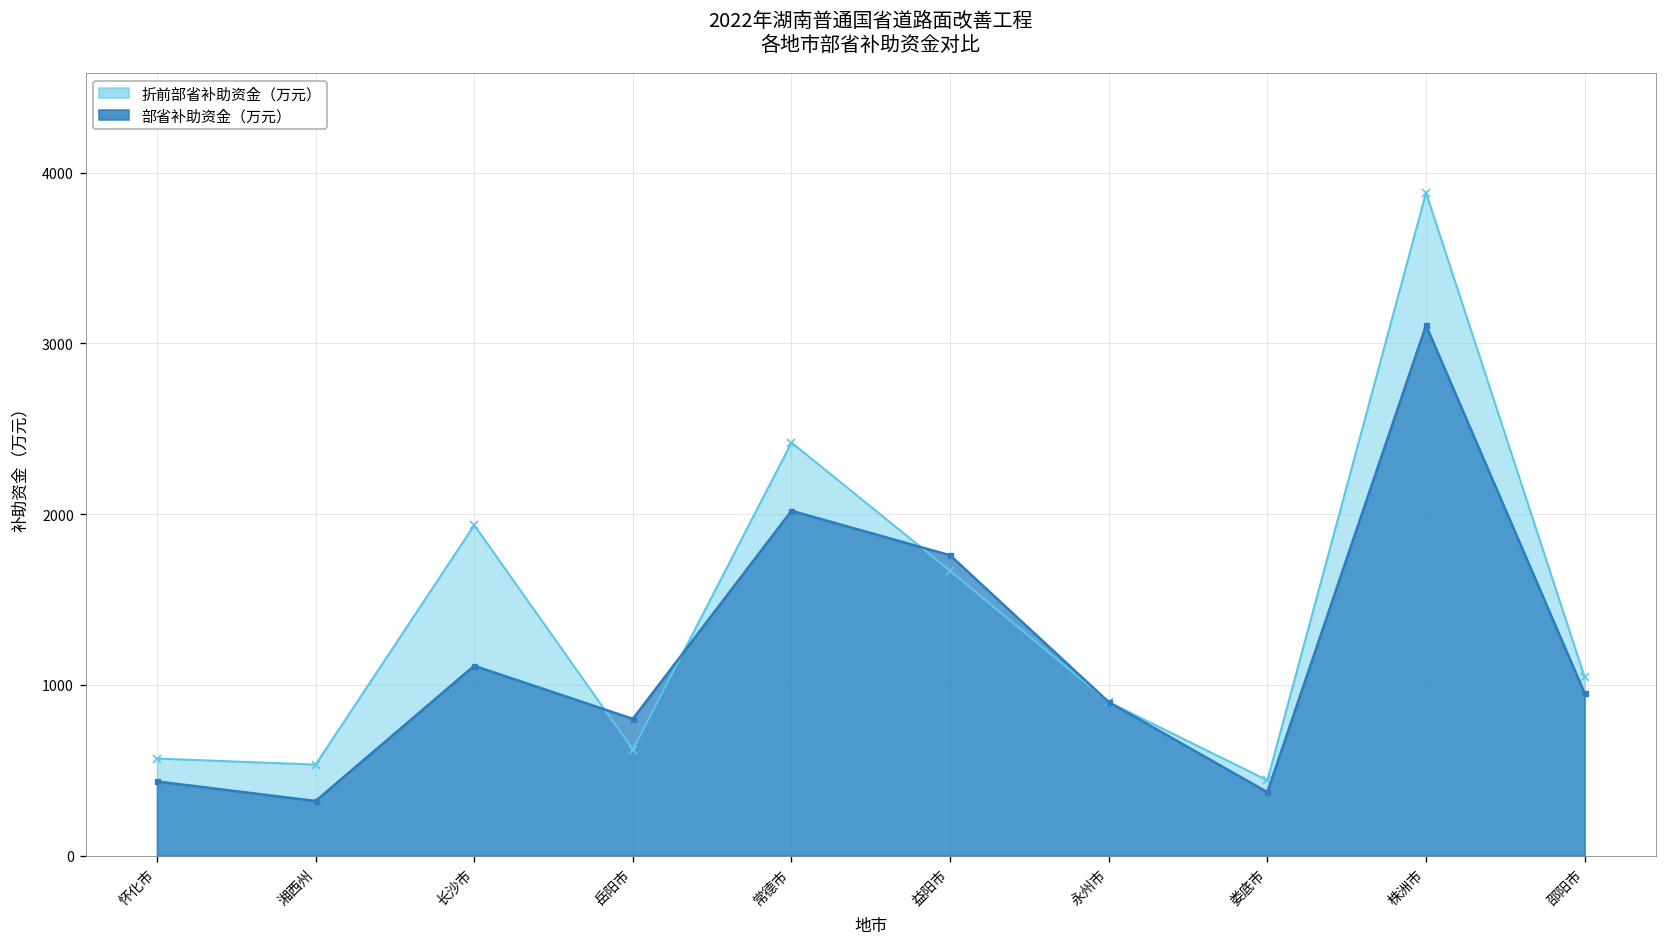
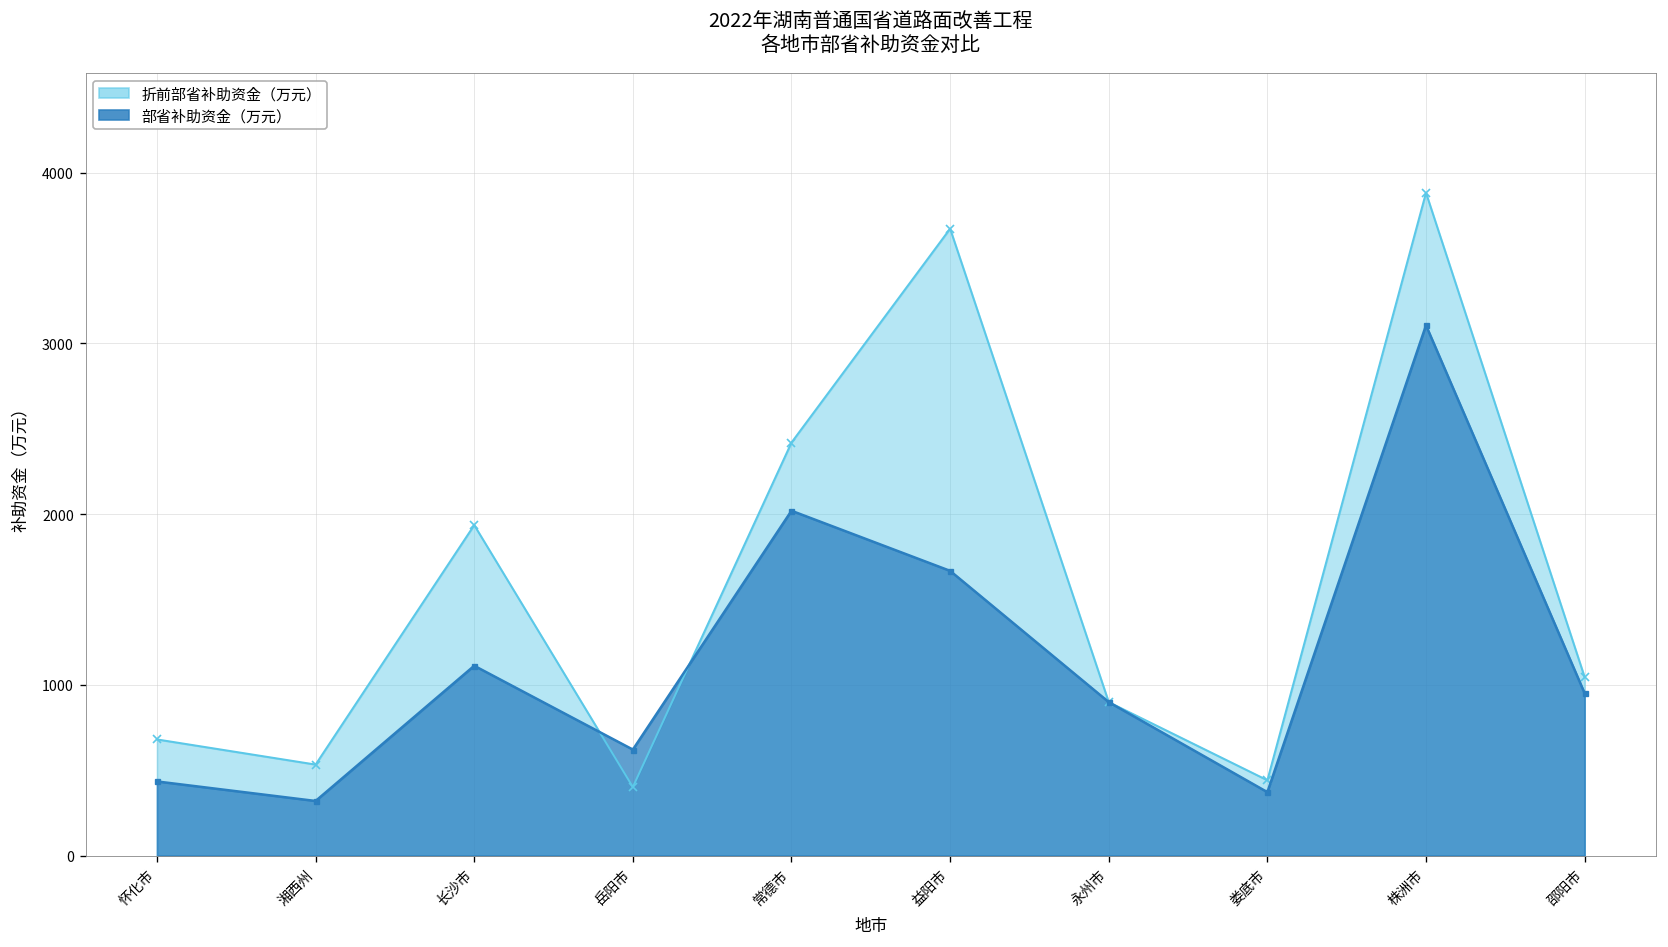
  {
    "折前部省补助资金（万元）": {
-     "怀化市": 570,
+     "怀化市": 680,
      "湘西州": 530,
      "长沙市": 1940,
-     "岳阳市": 620,
+     "岳阳市": 400,
      "常德市": 2420,
-     "益阳市": 1670,
+     "益阳市": 3670,
      "娄底市": 440,
      "株洲市": 3880,
      "邵阳市": 1050
    },
    "部省补助资金（万元）": {
      "怀化市": 430,
      "湘西州": 320,
      "长沙市": 1110,
-     "岳阳市": 800,
+     "岳阳市": 620,
      "常德市": 2020,
-     "益阳市": 1760,
+     "益阳市": 1670,
      "娄底市": 370,
      "株洲市": 3110,
      "邵阳市": 950
    }
  }
